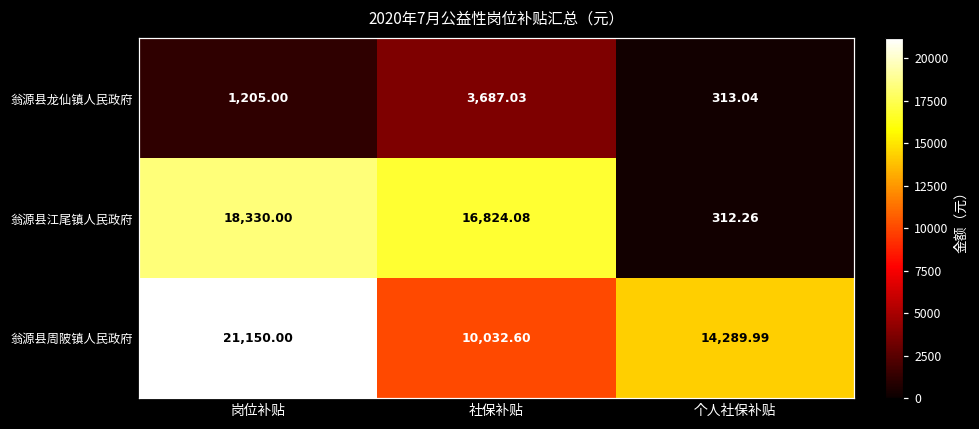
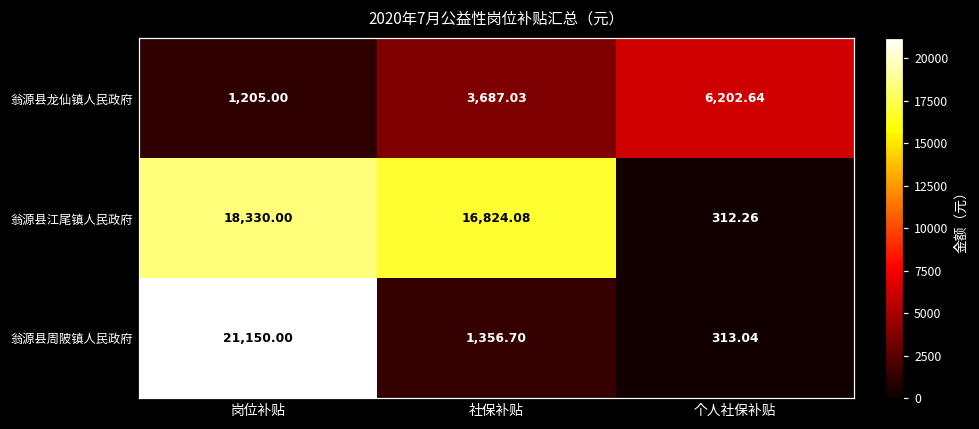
  {
    "翁源县龙仙镇人民政府": {
      "岗位补贴": "1,205.00",
      "社保补贴": "3,687.03",
-     "个人社保补贴": "313.04"
+     "个人社保补贴": "6,202.64"
    },
    "翁源县江尾镇人民政府": {
      "岗位补贴": "18,330.00",
      "社保补贴": "16,824.08",
      "个人社保补贴": "312.26"
    },
    "翁源县周陂镇人民政府": {
      "岗位补贴": "21,150.00",
-     "社保补贴": "10,032.60",
-     "个人社保补贴": "14,289.99"
+     "社保补贴": "1,356.70",
+     "个人社保补贴": "313.04"
    }
  }
